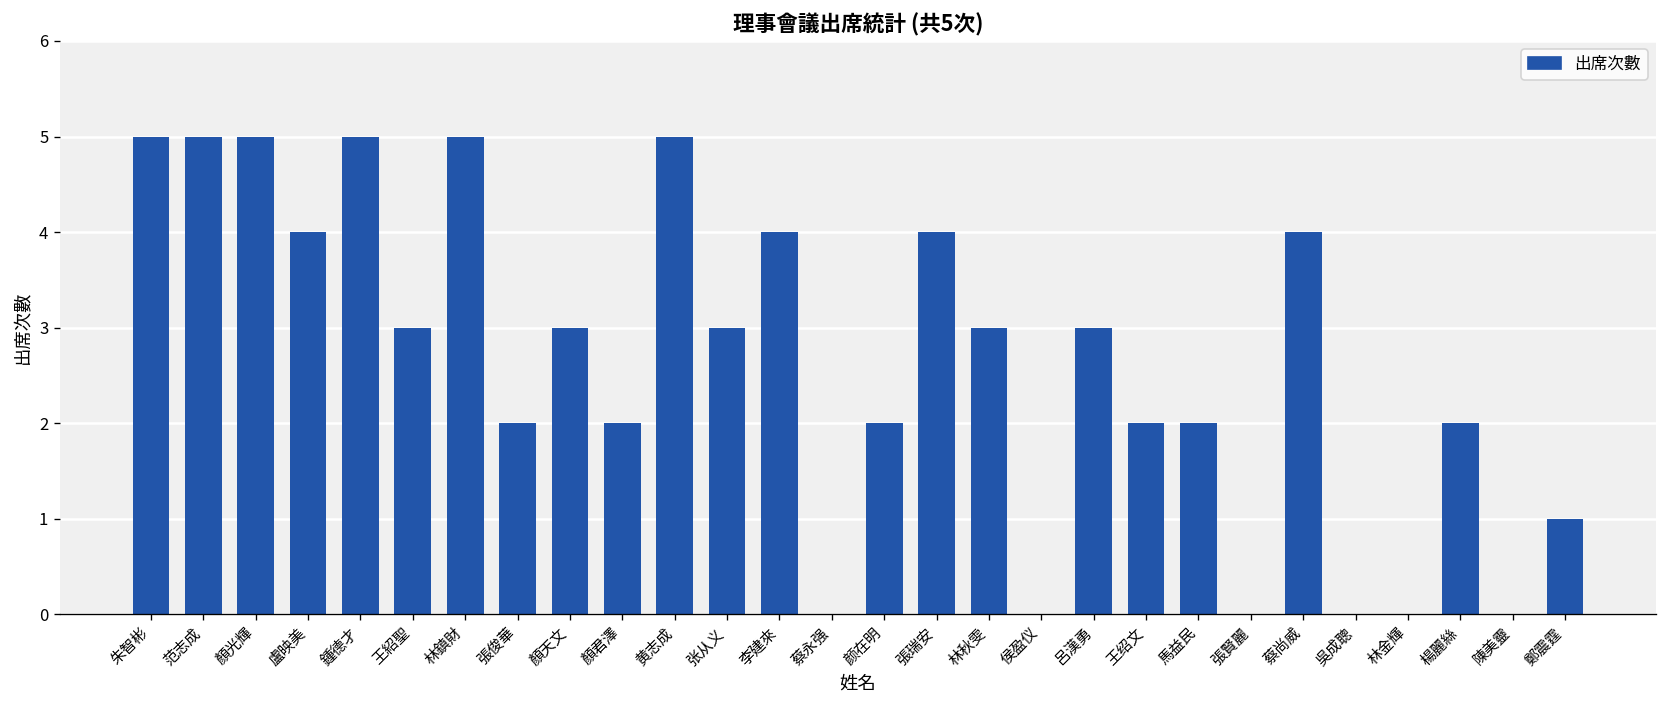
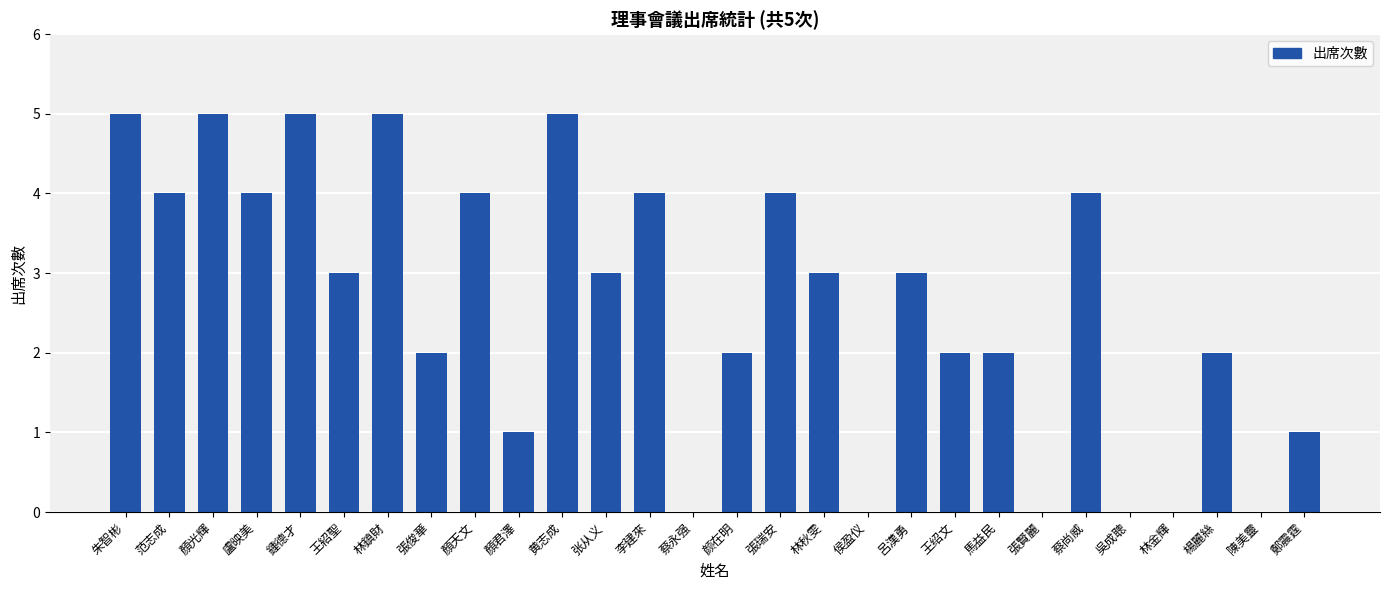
  {
    "朱智彬": 5,
-   "范志成": 5,
+   "范志成": 4,
    "顏光輝": 5,
    "盧映美": 4,
    "鍾德才": 5,
    "王紹聖": 3,
    "林鎮財": 5,
    "張俊華": 2,
-   "顏天文": 3,
-   "顏君澤": 2,
+   "顏天文": 4,
+   "顏君澤": 1,
    "黄志成": 5,
    "张从义": 3,
    "李建來": 4,
    "蔡永强": 0,
    "颜在明": 2,
    "張瑞安": 4,
    "林秋雯": 3,
    "侯盈仪": 0,
    "呂漢勇": 3,
    "王绍文": 2,
    "馬益民": 2,
    "張賢麗": 0,
    "蔡尚威": 4,
    "吳成聰": 0,
    "林金輝": 0,
    "楊麗絲": 2,
    "陳美靈": 0,
    "鄭震霆": 1
  }
